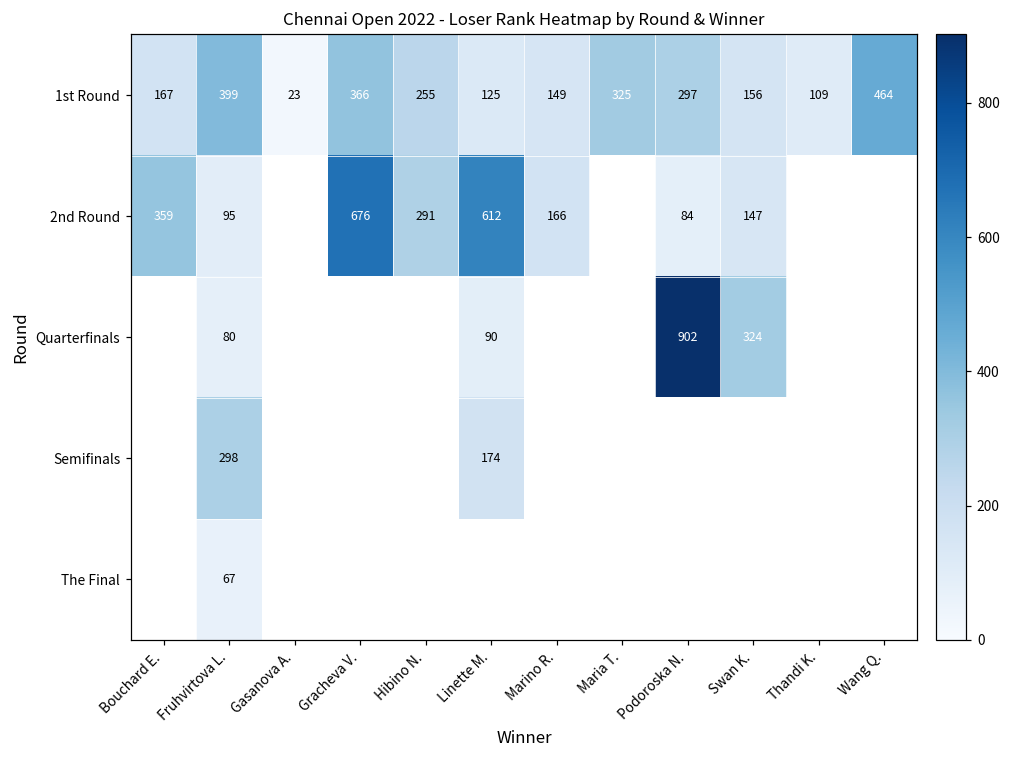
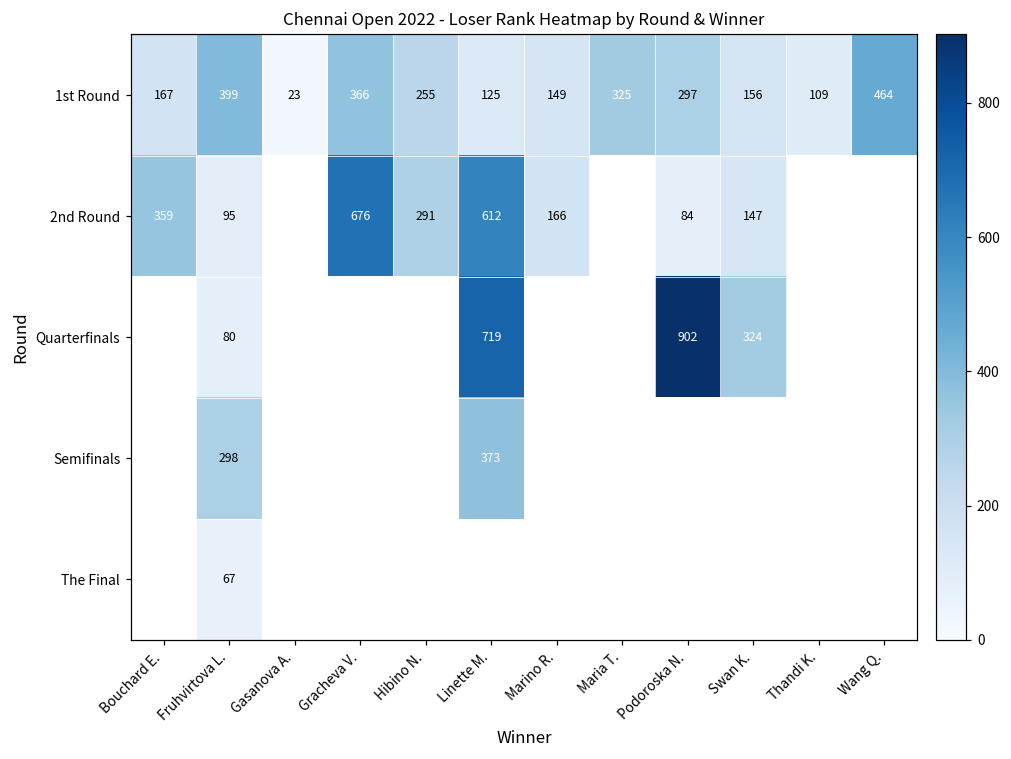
  {
    "1st Round": {
      "Bouchard E.": 167,
      "Fruhvirtova L.": 399,
      "Gasanova A.": 23,
      "Gracheva V.": 366,
      "Hibino N.": 255,
      "Linette M.": 125,
      "Marino R.": 149,
      "Maria T.": 325,
      "Podoroska N.": 297,
      "Swan K.": 156,
      "Thandi K.": 109,
      "Wang Q.": 464
    },
    "2nd Round": {
      "Bouchard E.": 359,
      "Fruhvirtova L.": 95,
      "Gracheva V.": 676,
      "Hibino N.": 291,
      "Linette M.": 612,
      "Marino R.": 166,
      "Podoroska N.": 84,
      "Swan K.": 147
    },
    "Quarterfinals": {
      "Fruhvirtova L.": 80,
-     "Linette M.": 90,
+     "Linette M.": 719,
      "Podoroska N.": 902,
      "Swan K.": 324
    },
    "Semifinals": {
      "Fruhvirtova L.": 298,
-     "Linette M.": 174
+     "Linette M.": 373
    },
    "The Final": {
      "Fruhvirtova L.": 67
    }
  }
